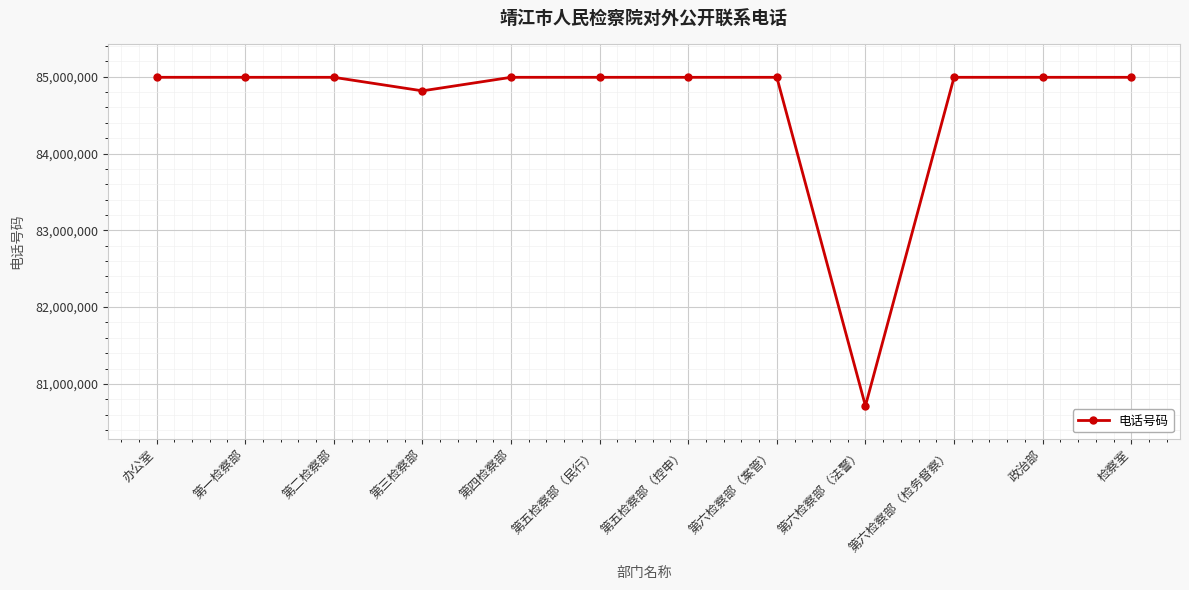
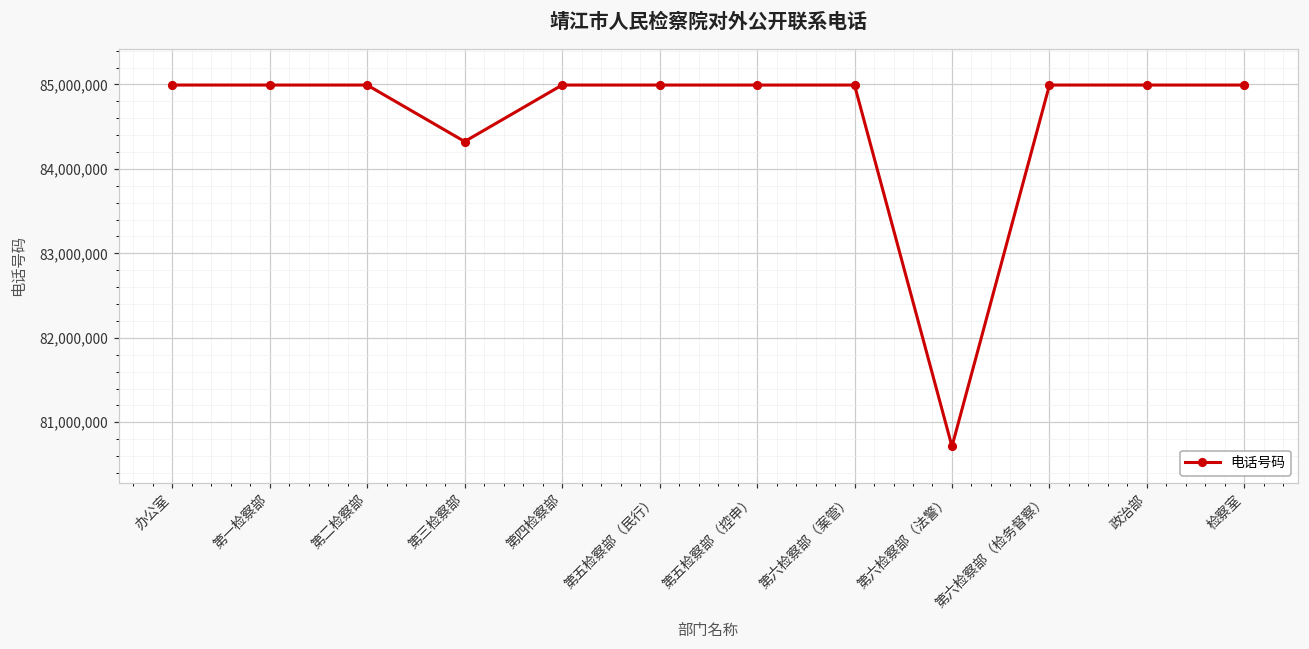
  {
    "办公室": "85,000,000",
    "第一检察部": "85,000,000",
    "第二检察部": "85,000,000",
-   "第三检察部": "84,800,000",
+   "第三检察部": "84,300,000",
    "第四检察部": "85,000,000",
    "第五检察部（民行）": "85,000,000",
    "第五检察部（控申）": "85,000,000",
    "第六检察部（案管）": "85,000,000",
    "第六检察部（法警）": "80,700,000",
    "第六检察部（检务督察）": "85,000,000",
    "政治部": "85,000,000",
    "检察室": "85,000,000"
  }
